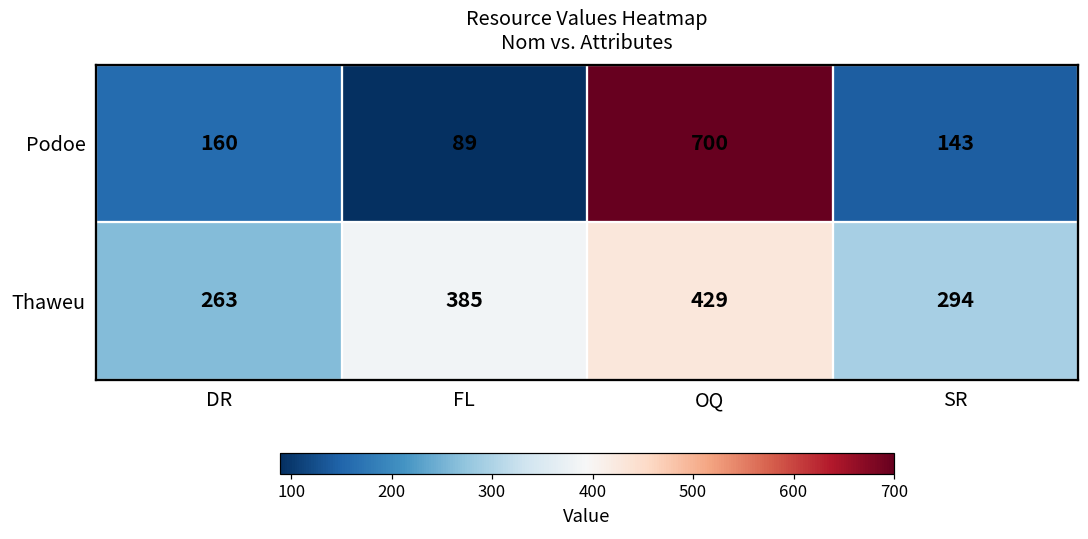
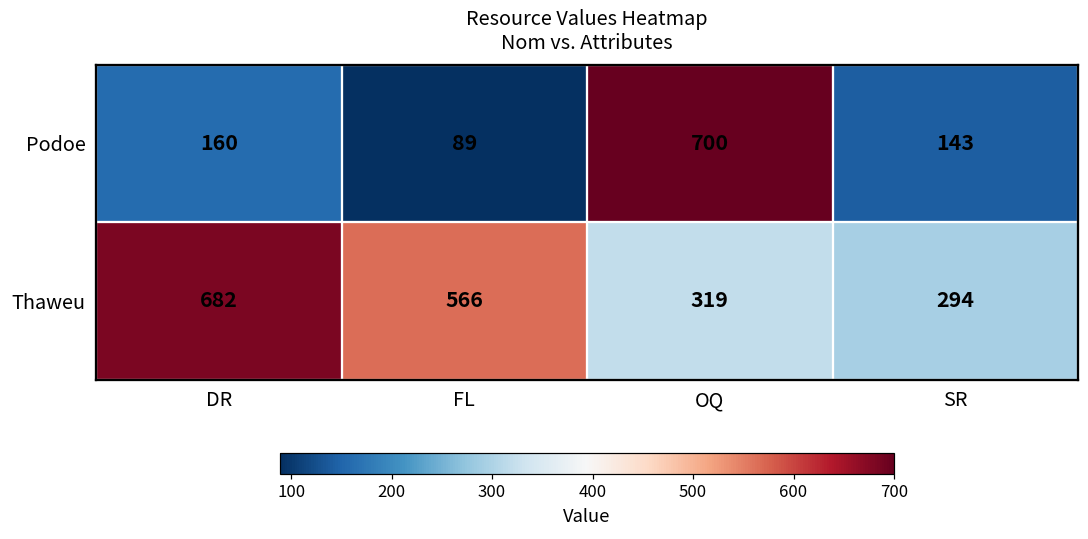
  {
    "Podoe": {
      "DR": 160,
      "FL": 89,
      "OQ": 700,
      "SR": 143
    },
    "Thaweu": {
-     "DR": 263,
-     "FL": 385,
-     "OQ": 429,
+     "DR": 682,
+     "FL": 566,
+     "OQ": 319,
      "SR": 294
    }
  }
